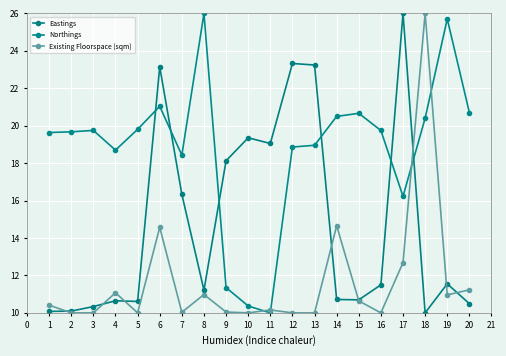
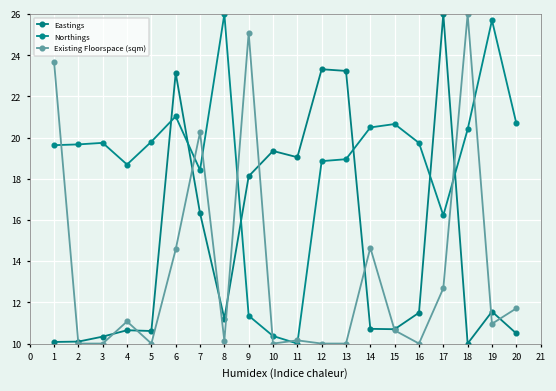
  {
    "Existing Floorspace (sqm)": {
-     "1": 10.4,
+     "1": 23.7,
      "3": 10.0,
      "4": 11.1,
      "5": 10.0,
      "6": 14.6,
-     "7": 10.0,
-     "8": 11.0,
-     "9": 10.0,
+     "7": 20.3,
+     "8": 10.1,
+     "9": 25.1,
      "10": 10.0,
      "11": 10.2,
      "12": 10.0,
      "13": 10.0,
      "14": 14.7,
      "16": 10.0,
      "17": 12.7,
      "18": 26.0,
      "19": 11.0,
-     "20": 11.2
+     "20": 11.7
    }
  }
